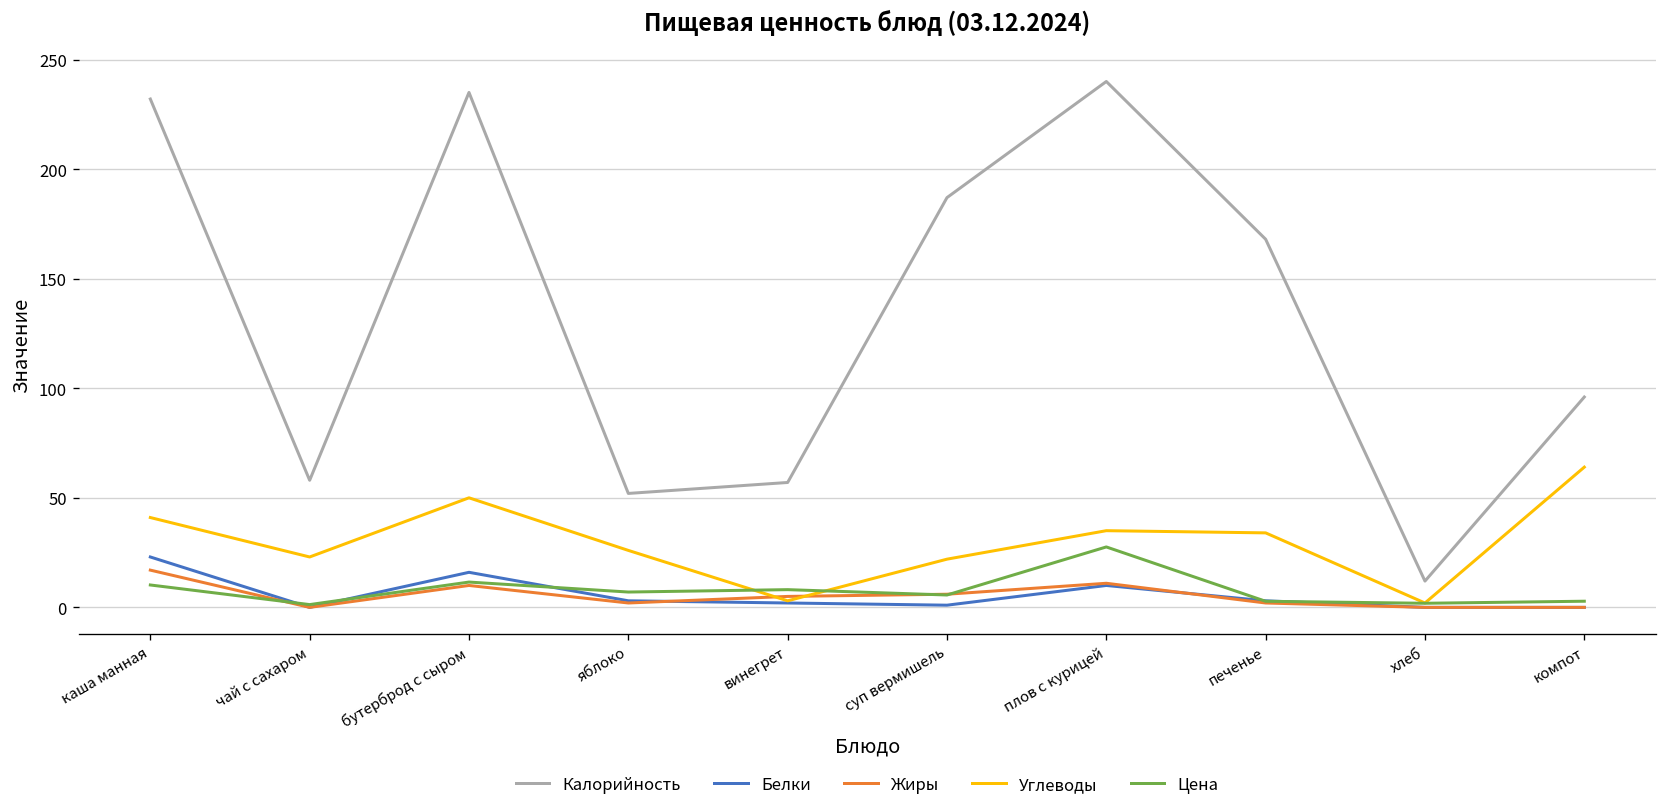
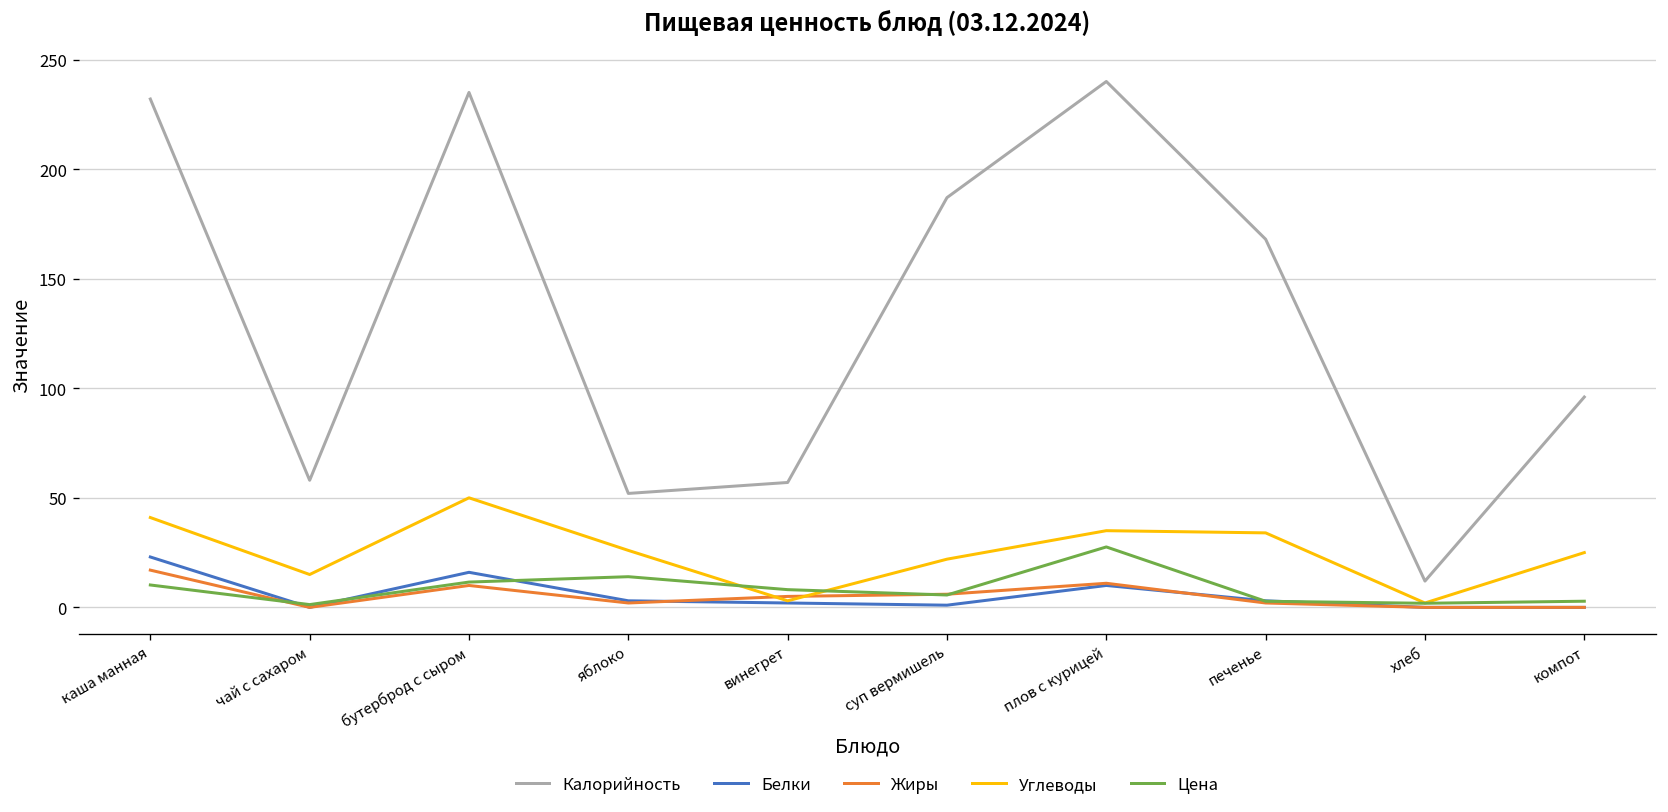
  {
    "Калорийность": {
      "каша манная": 232,
      "чай с сахаром": 58,
      "бутерброд с сыром": 235,
      "яблоко": 52,
      "винегрет": 57,
      "суп вермишель": 187,
      "плов с курицей": 240,
      "печенье": 168,
      "хлеб": 12,
      "компот": 96
    },
    "Белки": {
      "каша манная": 23,
      "бутерброд с сыром": 16,
      "суп вермишель": 1
    },
    "Жиры": {
      "каша манная": 17,
      "бутерброд с сыром": 10,
      "винегрет": 5
    },
    "Углеводы": {
      "каша манная": 41,
-     "чай с сахаром": 23,
+     "чай с сахаром": 15,
      "бутерброд с сыром": 50,
      "яблоко": 26,
      "суп вермишель": 22,
      "плов с курицей": 35,
      "печенье": 34,
-     "компот": 64
+     "компот": 25
    },
    "Цена": {
      "каша манная": 10,
      "бутерброд с сыром": 12,
-     "яблоко": 7,
+     "яблоко": 14,
      "винегрет": 8,
      "плов с курицей": 28,
      "компот": 3
    }
  }
